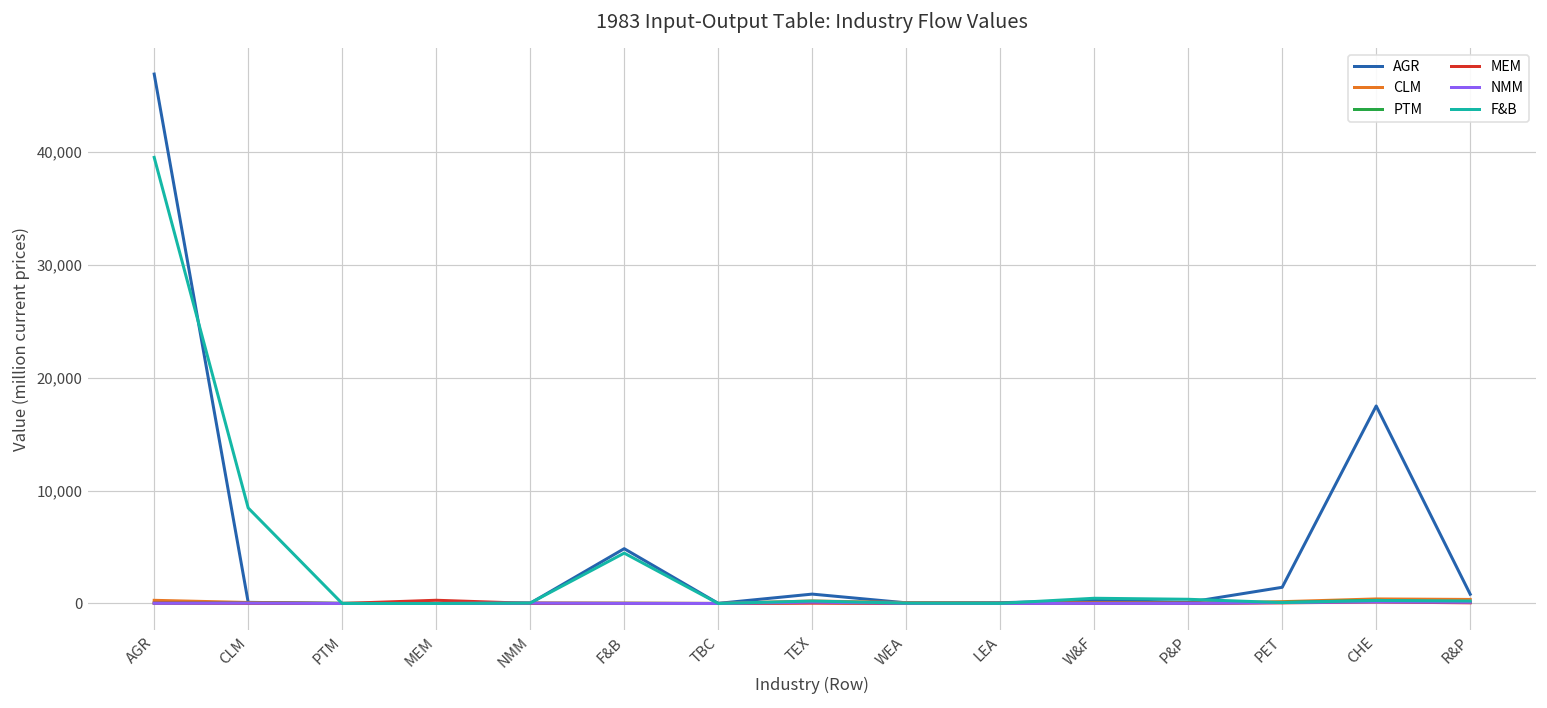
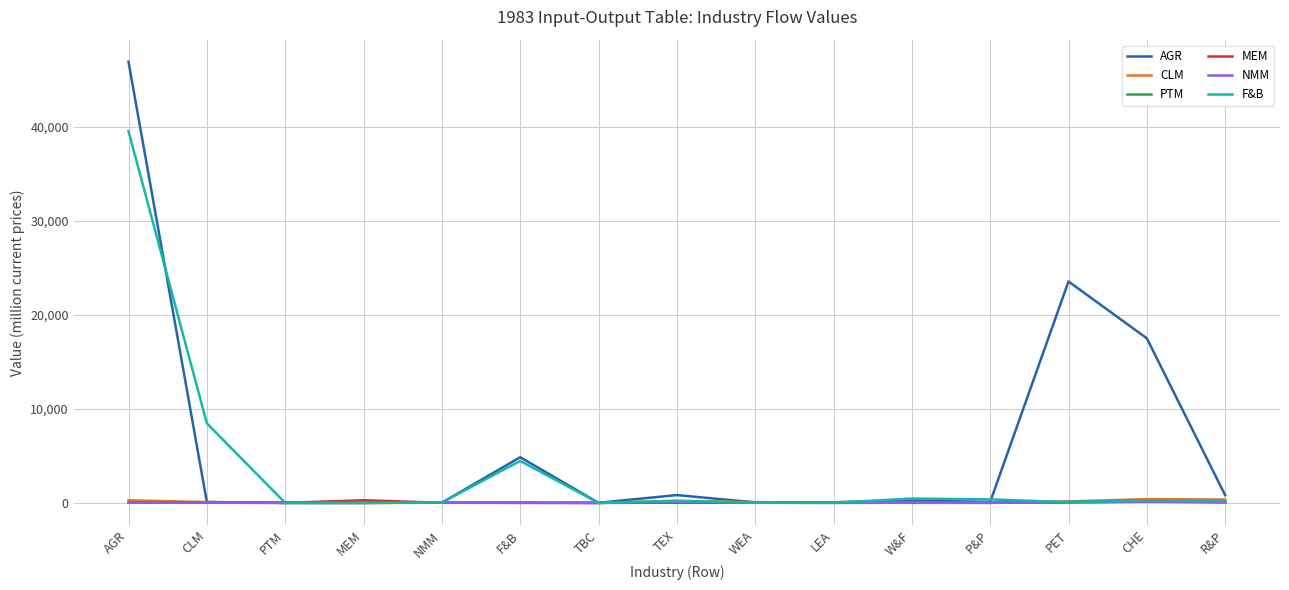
  {
    "AGR": {
      "AGR": "47,000",
      "F&B": "5,000",
      "TEX": "1,000",
-     "PET": "1,000",
+     "PET": "24,000",
      "CHE": "18,000",
      "R&P": "1,000"
    },
    "MEM": {
      "MEM": "0"
    },
    "F&B": {
      "AGR": "40,000",
      "CLM": "8,000",
      "F&B": "4,000",
      "P&P": "0"
    }
  }
